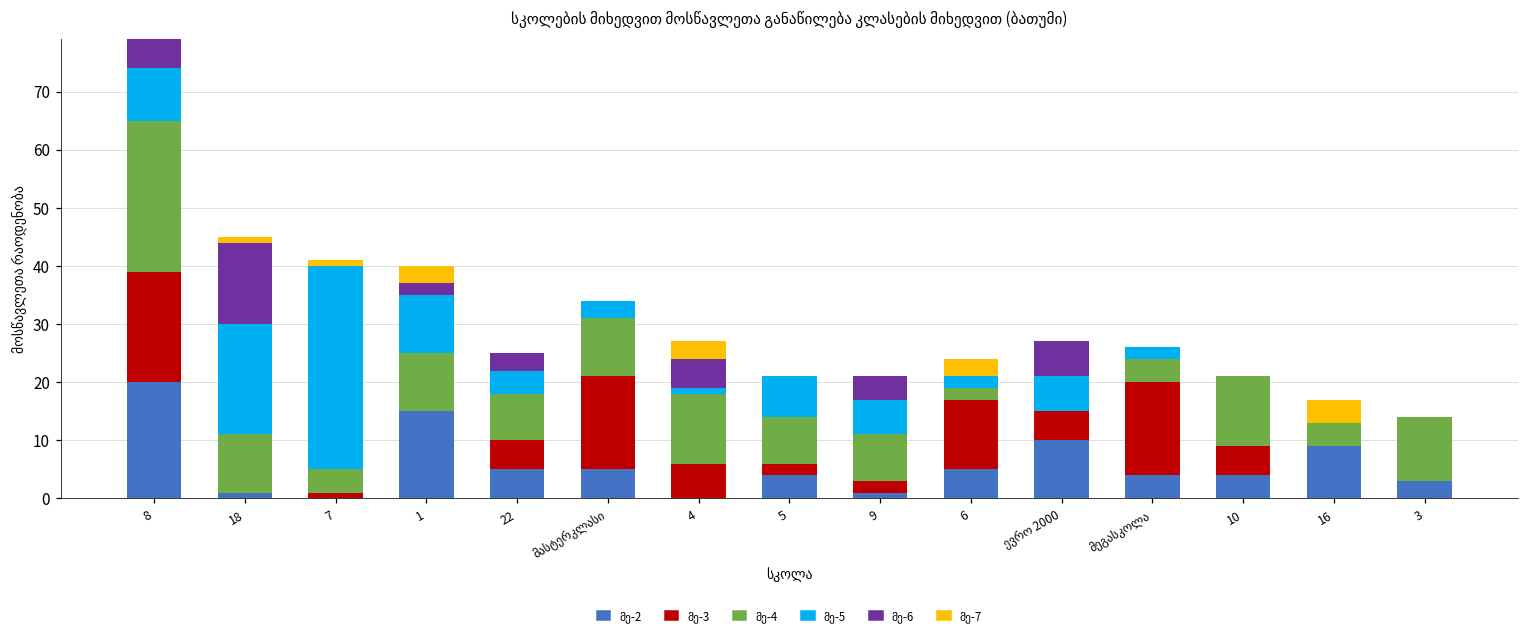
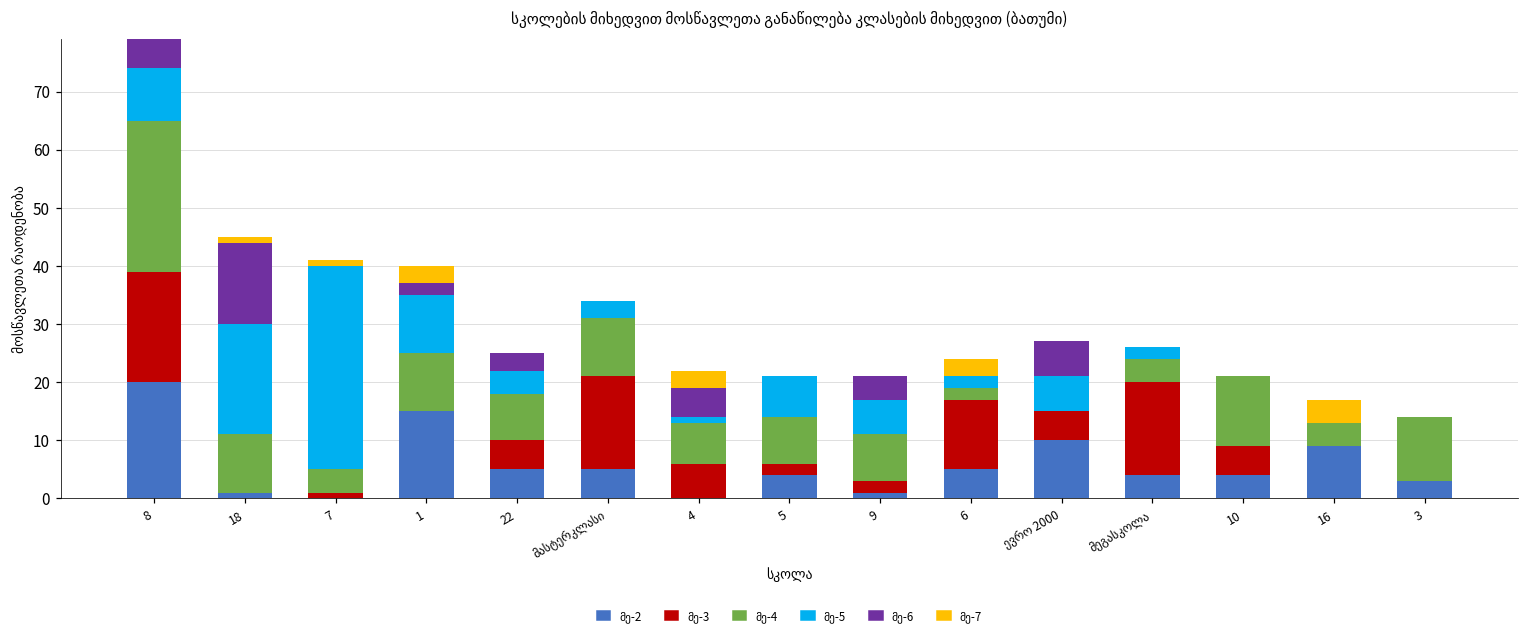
  {
    "მე-2": {
      "8": 20,
      "18": 1,
      "7": 0,
      "1": 15,
      "22": 5,
      "მასტერკლასი": 5,
      "4": 0,
      "5": 4,
      "9": 1,
      "6": 5,
      "ევრო 2000": 10,
      "მეგასკოლა": 4,
      "10": 4,
      "16": 9,
      "3": 3
    },
    "მე-3": {
      "8": 19,
      "18": 0,
      "7": 1,
      "1": 0,
      "22": 5,
      "მასტერკლასი": 16,
      "4": 6,
      "5": 2,
      "9": 2,
      "6": 12,
      "ევრო 2000": 5,
      "მეგასკოლა": 16,
      "10": 5,
      "16": 0,
      "3": 0
    },
    "მე-4": {
      "8": 26,
      "18": 10,
      "7": 4,
      "1": 10,
      "22": 8,
      "მასტერკლასი": 10,
-     "4": 12,
+     "4": 7,
      "5": 8,
      "9": 8,
      "6": 2,
      "ევრო 2000": 0,
      "მეგასკოლა": 4,
      "10": 12,
      "16": 4,
      "3": 11
    },
    "მე-5": {
      "8": 9,
      "18": 19,
      "7": 35,
      "1": 10,
      "22": 4,
      "მასტერკლასი": 3,
      "4": 1,
      "5": 7,
      "9": 6,
      "6": 2,
      "ევრო 2000": 6,
      "მეგასკოლა": 2,
      "10": 0,
      "16": 0,
      "3": 0
    },
    "მე-6": {
      "8": 5,
      "18": 14,
      "7": 0,
      "1": 2,
      "22": 3,
      "მასტერკლასი": 0,
      "4": 5,
      "5": 0,
      "9": 4,
      "6": 0,
      "ევრო 2000": 6,
      "მეგასკოლა": 0,
      "10": 0,
      "16": 0,
      "3": 0
    },
    "მე-7": {
      "8": 0,
      "18": 1,
      "7": 1,
      "1": 3,
      "22": 0,
      "მასტერკლასი": 0,
      "4": 3,
      "5": 0,
      "9": 0,
      "6": 3,
      "ევრო 2000": 0,
      "მეგასკოლა": 0,
      "10": 0,
      "16": 4,
      "3": 0
    }
  }
